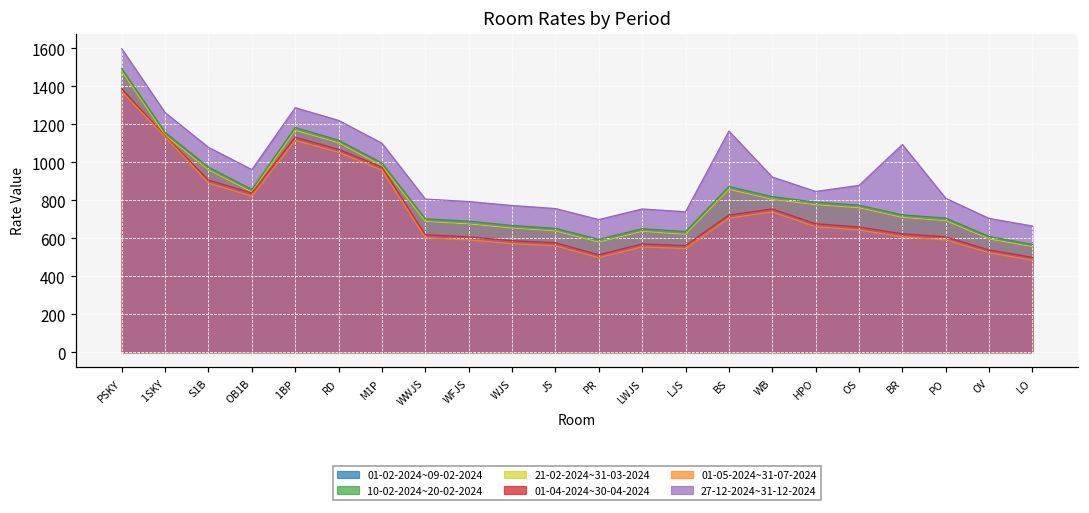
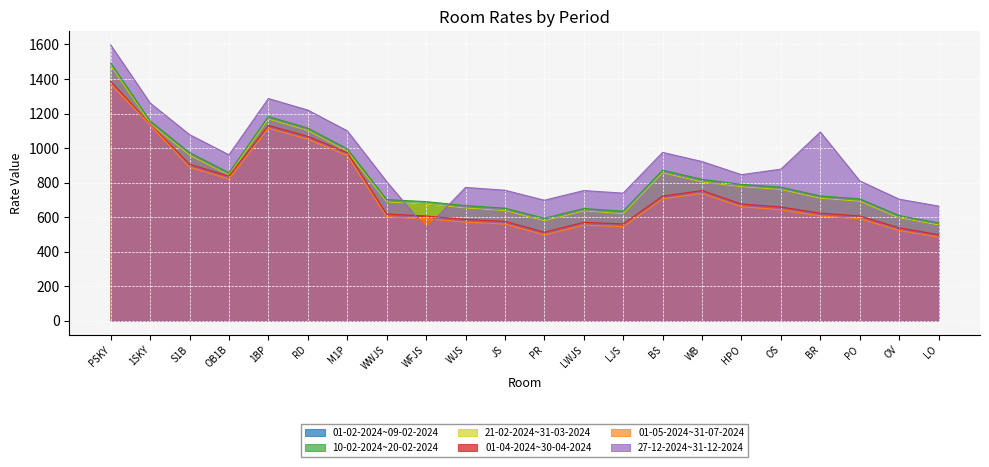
  {
    "21-02-2024~31-03-2024": {
      "PSKY": 1480,
      "S1B": 960,
      "1BP": 1170,
      "PR": 580,
      "BS": 860,
      "WB": 800
    },
    "10-02-2024~20-02-2024": {
      "PSKY": 1490,
      "S1B": 970,
      "1BP": 1180,
      "M1P": 1000,
      "PR": 590,
      "BS": 870,
      "WB": 820
    },
    "01-04-2024~30-04-2024": {
      "PSKY": 1390,
      "S1B": 910,
      "1BP": 1130,
      "RD": 1070,
      "WWJS": 620,
      "WFJS": 610,
      "WJS": 590,
      "JS": 580,
      "PR": 510,
      "LWJS": 570,
      "LJS": 560,
      "BS": 720,
      "WB": 750,
      "HPO": 680,
      "OS": 660,
      "BR": 620,
      "PO": 610,
      "OV": 540,
      "LO": 500
    },
    "01-05-2024~31-07-2024": {
      "PSKY": 1370,
      "S1B": 890,
      "OB1B": 820,
      "1BP": 1120,
      "RD": 1050,
      "M1P": 960,
      "WWJS": 600,
      "WFJS": 590,
      "WJS": 570,
      "JS": 560,
      "PR": 500,
      "LWJS": 550,
      "LJS": 550,
      "BS": 710,
      "WB": 740,
      "HPO": 660,
      "OS": 640,
      "BR": 610,
      "PO": 590,
      "OV": 520,
      "LO": 480
    },
    "27-12-2024~31-12-2024": {
      "PSKY": 1600,
      "1SKY": 1260,
      "S1B": 1080,
      "OB1B": 960,
      "1BP": 1290,
      "RD": 1220,
      "M1P": 1100,
      "WWJS": 810,
-     "WFJS": 790,
+     "WFJS": 540,
      "WJS": 770,
      "JS": 760,
      "PR": 700,
      "LWJS": 750,
      "LJS": 740,
-     "BS": 1160,
+     "BS": 980,
      "WB": 920,
      "HPO": 850,
      "OS": 880,
      "BR": 1090,
      "PO": 810,
      "OV": 700,
      "LO": 660
    }
  }
